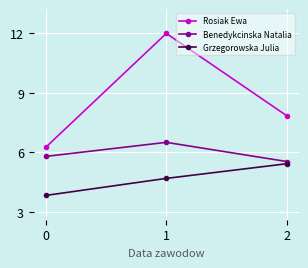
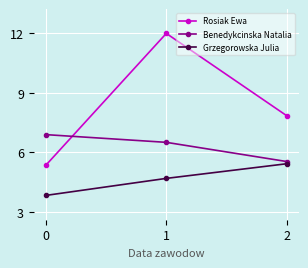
  {
    "Rosiak Ewa": {
-     "0": 6.3,
+     "0": 5.3,
      "1": 12.0,
      "2": 7.8
    },
    "Benedykcinska Natalia": {
-     "0": 5.8,
+     "0": 6.9,
      "1": 6.5
    },
    "Grzegorowska Julia": {
      "0": 3.8,
      "1": 4.7
    }
  }
